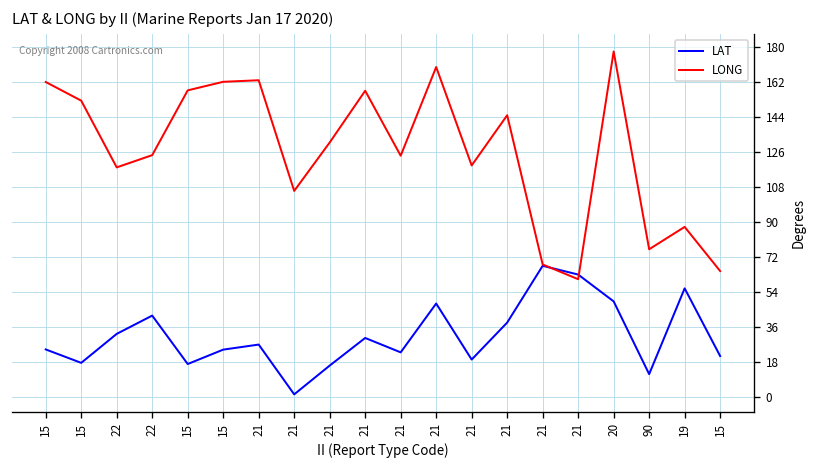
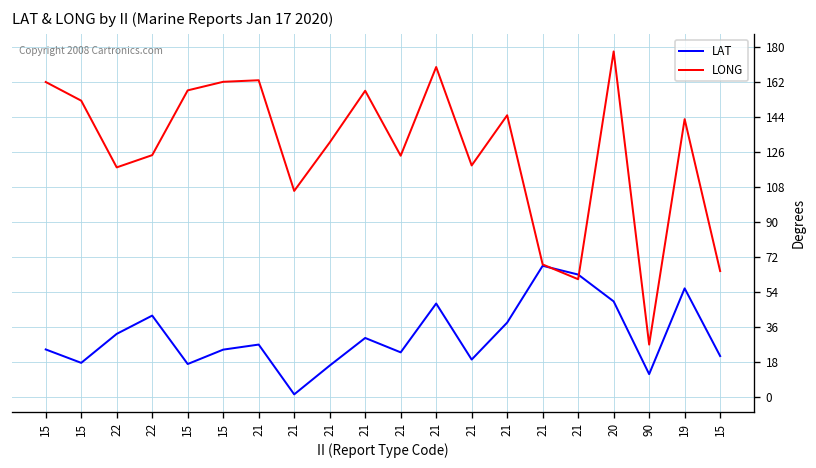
  {
    "LAT": {
      "20": 49,
      "90": 12,
      "19": 56
    },
    "LONG": {
      "20": 178,
-     "90": 76,
-     "19": 88
+     "90": 27,
+     "19": 143
    }
  }
